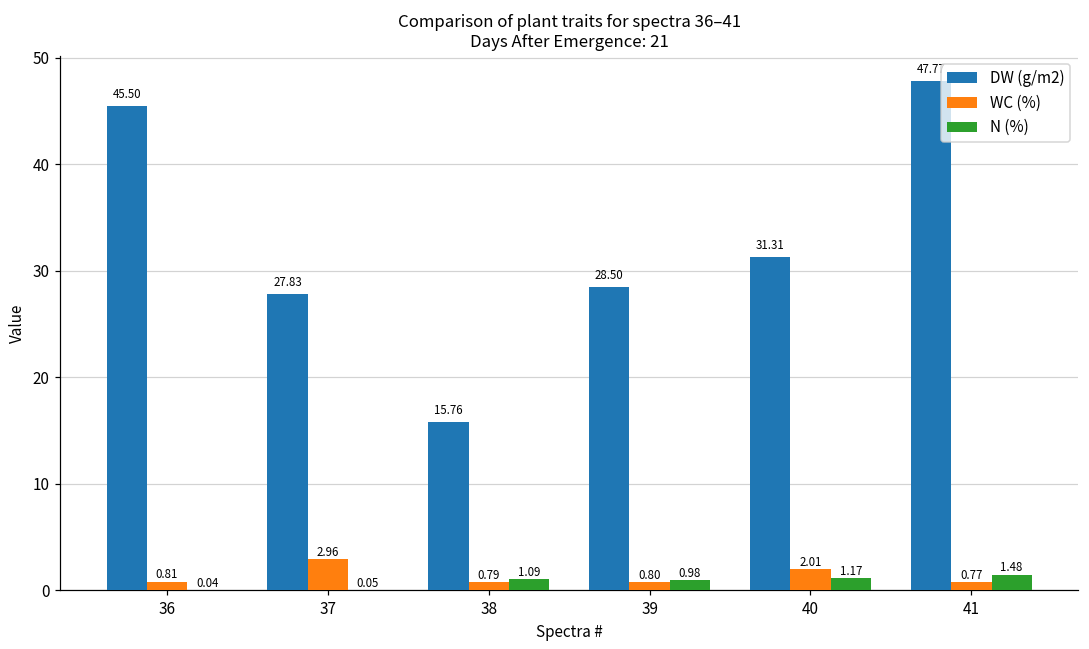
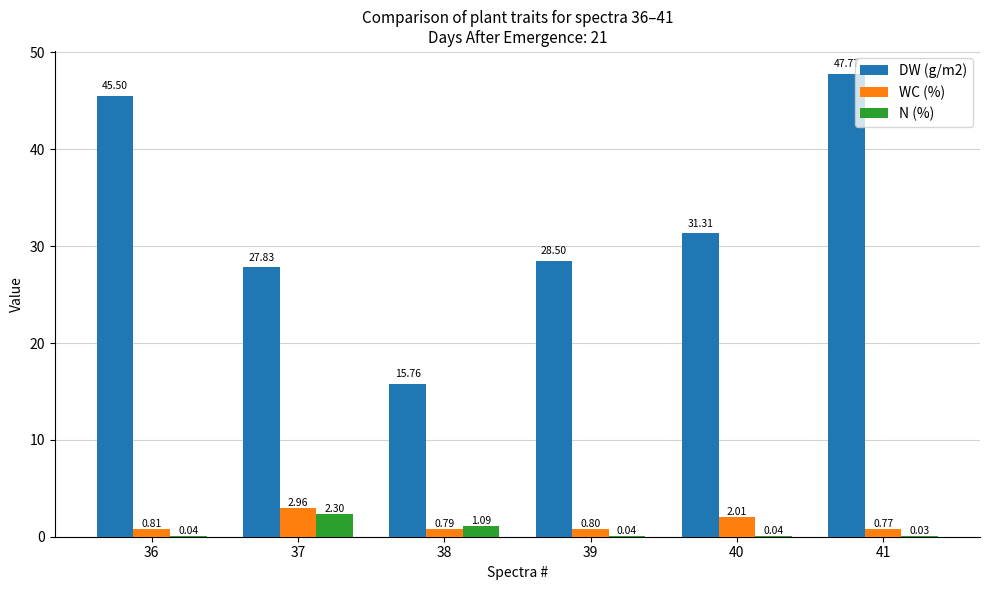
  {
    "DW (g/m2)": {
      "36": 45.50,
      "37": 27.83,
      "38": 15.76,
      "39": 28.50,
      "40": 31.31
    },
    "WC (%)": {
      "36": 0.81,
      "37": 2.96,
      "38": 0.79,
      "39": 0.80,
      "40": 2.01,
      "41": 0.77
    },
    "N (%)": {
      "36": 0.04,
-     "37": 0.05,
+     "37": 2.30,
      "38": 1.09,
-     "39": 0.98,
-     "40": 1.17,
-     "41": 1.48
+     "39": 0.04,
+     "40": 0.04,
+     "41": 0.03
    }
  }
